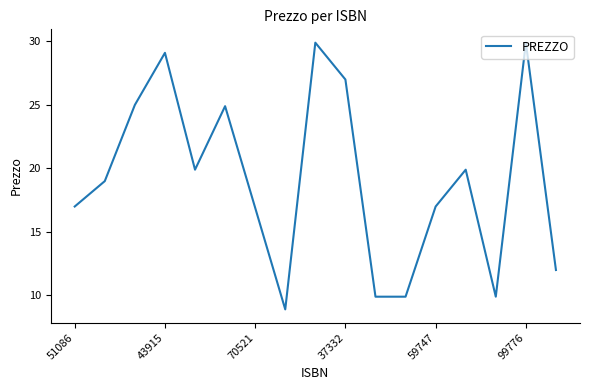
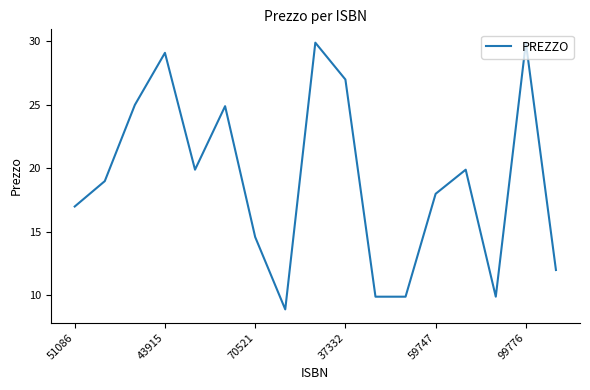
  {
    "51086": 17.0,
    "43915": 29.1,
-   "70521": 16.9,
+   "70521": 14.6,
    "37332": 27.0,
-   "59747": 17
+   "59747": 18
  }
